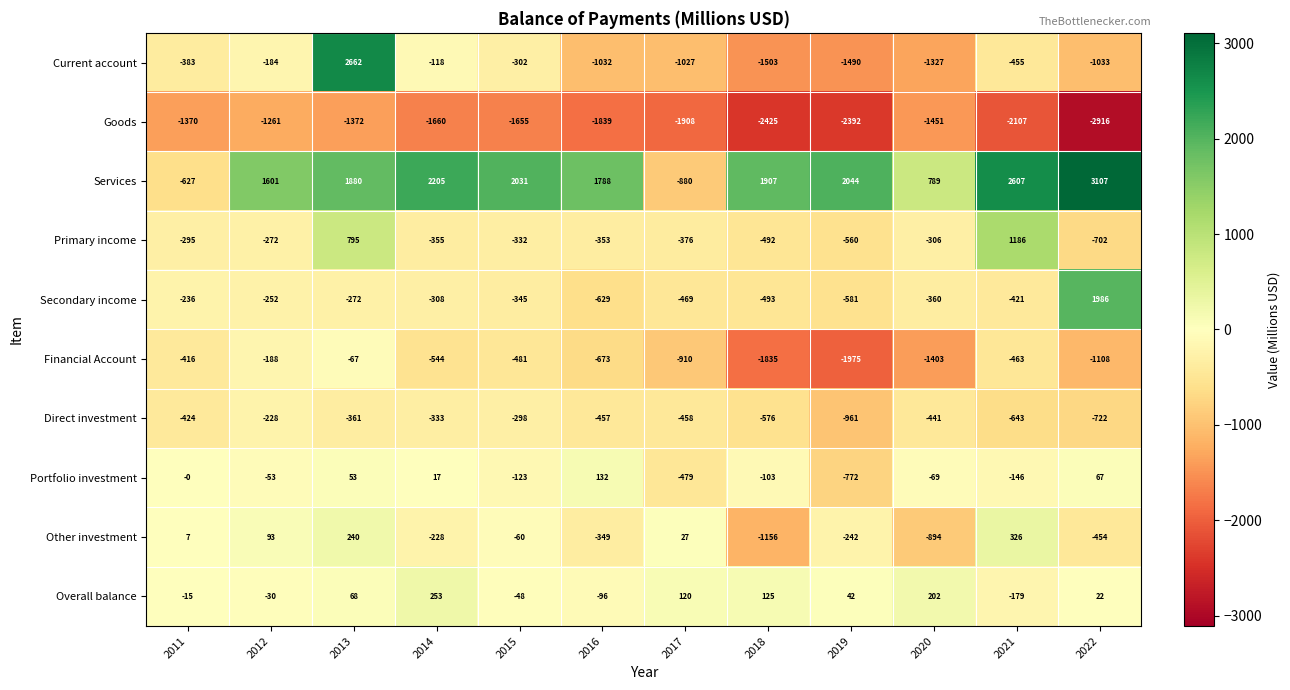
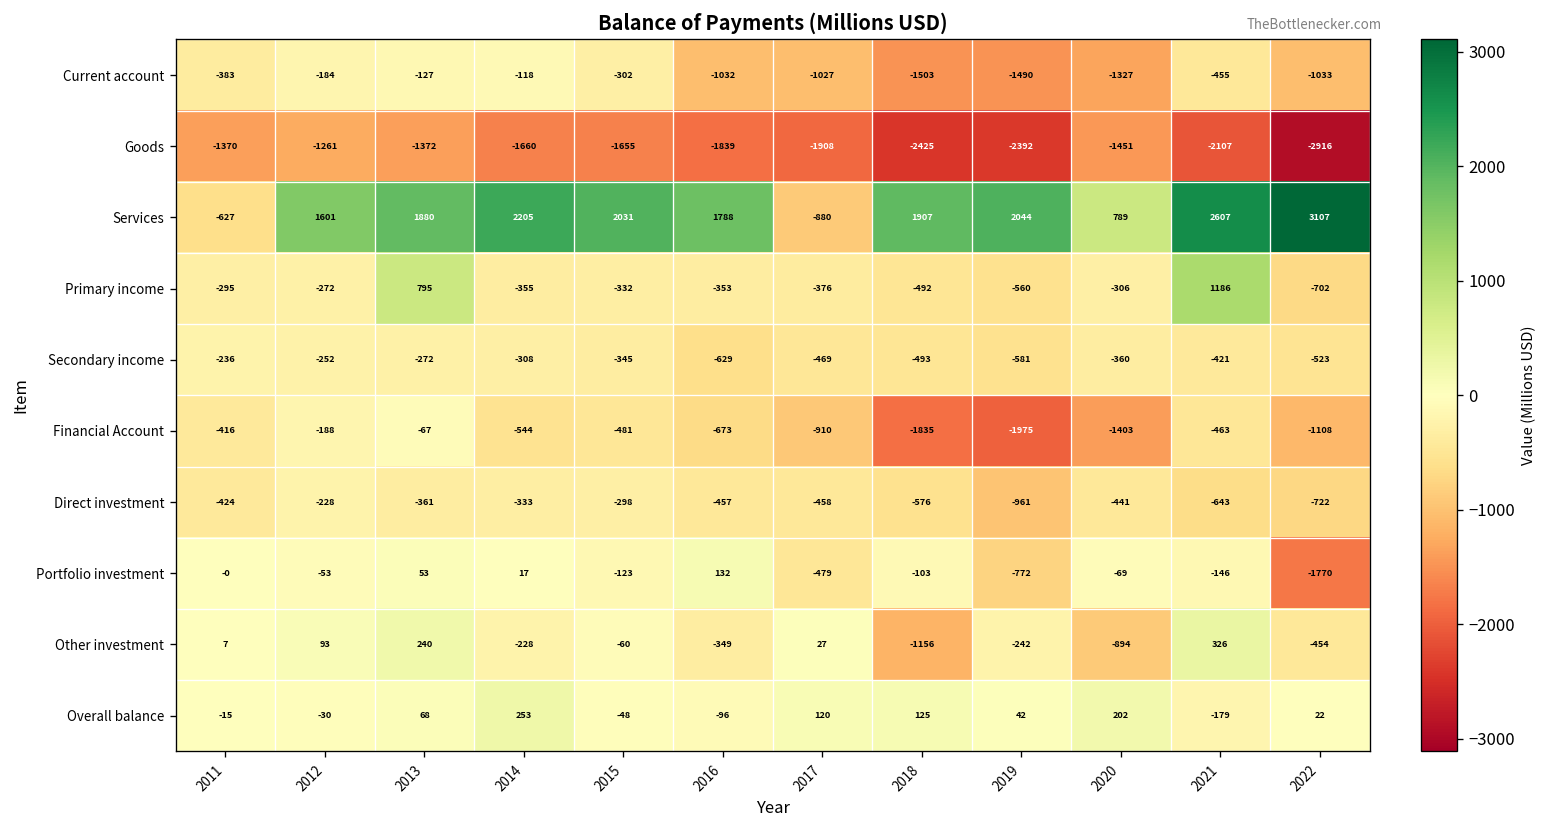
  {
    "Current account": {
      "2011": -383,
      "2012": -184,
-     "2013": 2662,
+     "2013": -127,
      "2014": -118,
      "2015": -302,
      "2016": -1032,
      "2017": -1027,
      "2018": -1503,
      "2019": -1490,
      "2020": -1327,
      "2021": -455,
      "2022": -1033
    },
    "Goods": {
      "2011": -1370,
      "2012": -1261,
      "2013": -1372,
      "2014": -1660,
      "2015": -1655,
      "2016": -1839,
      "2017": -1908,
      "2018": -2425,
      "2019": -2392,
      "2020": -1451,
      "2021": -2107,
      "2022": -2916
    },
    "Services": {
      "2011": -627,
      "2012": 1601,
      "2013": 1880,
      "2014": 2205,
      "2015": 2031,
      "2016": 1788,
      "2017": -880,
      "2018": 1907,
      "2019": 2044,
      "2020": 789,
      "2021": 2607,
      "2022": 3107
    },
    "Primary income": {
      "2011": -295,
      "2012": -272,
      "2013": 795,
      "2014": -355,
      "2015": -332,
      "2016": -353,
      "2017": -376,
      "2018": -492,
      "2019": -560,
      "2020": -306,
      "2021": 1186,
      "2022": -702
    },
    "Secondary income": {
      "2011": -236,
      "2012": -252,
      "2013": -272,
      "2014": -308,
      "2015": -345,
      "2016": -629,
      "2017": -469,
      "2018": -493,
      "2019": -581,
      "2020": -360,
      "2021": -421,
-     "2022": 1986
+     "2022": -523
    },
    "Financial Account": {
      "2011": -416,
      "2012": -188,
      "2013": -67,
      "2014": -544,
      "2015": -481,
      "2016": -673,
      "2017": -910,
      "2018": -1835,
      "2019": -1975,
      "2020": -1403,
      "2021": -463,
      "2022": -1108
    },
    "Direct investment": {
      "2011": -424,
      "2012": -228,
      "2013": -361,
      "2014": -333,
      "2015": -298,
      "2016": -457,
      "2017": -458,
      "2018": -576,
      "2019": -961,
      "2020": -441,
      "2021": -643,
      "2022": -722
    },
    "Portfolio investment": {
      "2011": -0,
      "2012": -53,
      "2013": 53,
      "2014": 17,
      "2015": -123,
      "2016": 132,
      "2017": -479,
      "2018": -103,
      "2019": -772,
      "2020": -69,
      "2021": -146,
-     "2022": 67
+     "2022": -1770
    },
    "Other investment": {
      "2011": 7,
      "2012": 93,
      "2013": 240,
      "2014": -228,
      "2015": -60,
      "2016": -349,
      "2017": 27,
      "2018": -1156,
      "2019": -242,
      "2020": -894,
      "2021": 326,
      "2022": -454
    },
    "Overall balance": {
      "2011": -15,
      "2012": -30,
      "2013": 68,
      "2014": 253,
      "2015": -48,
      "2016": -96,
      "2017": 120,
      "2018": 125,
      "2019": 42,
      "2020": 202,
      "2021": -179,
      "2022": 22
    }
  }
